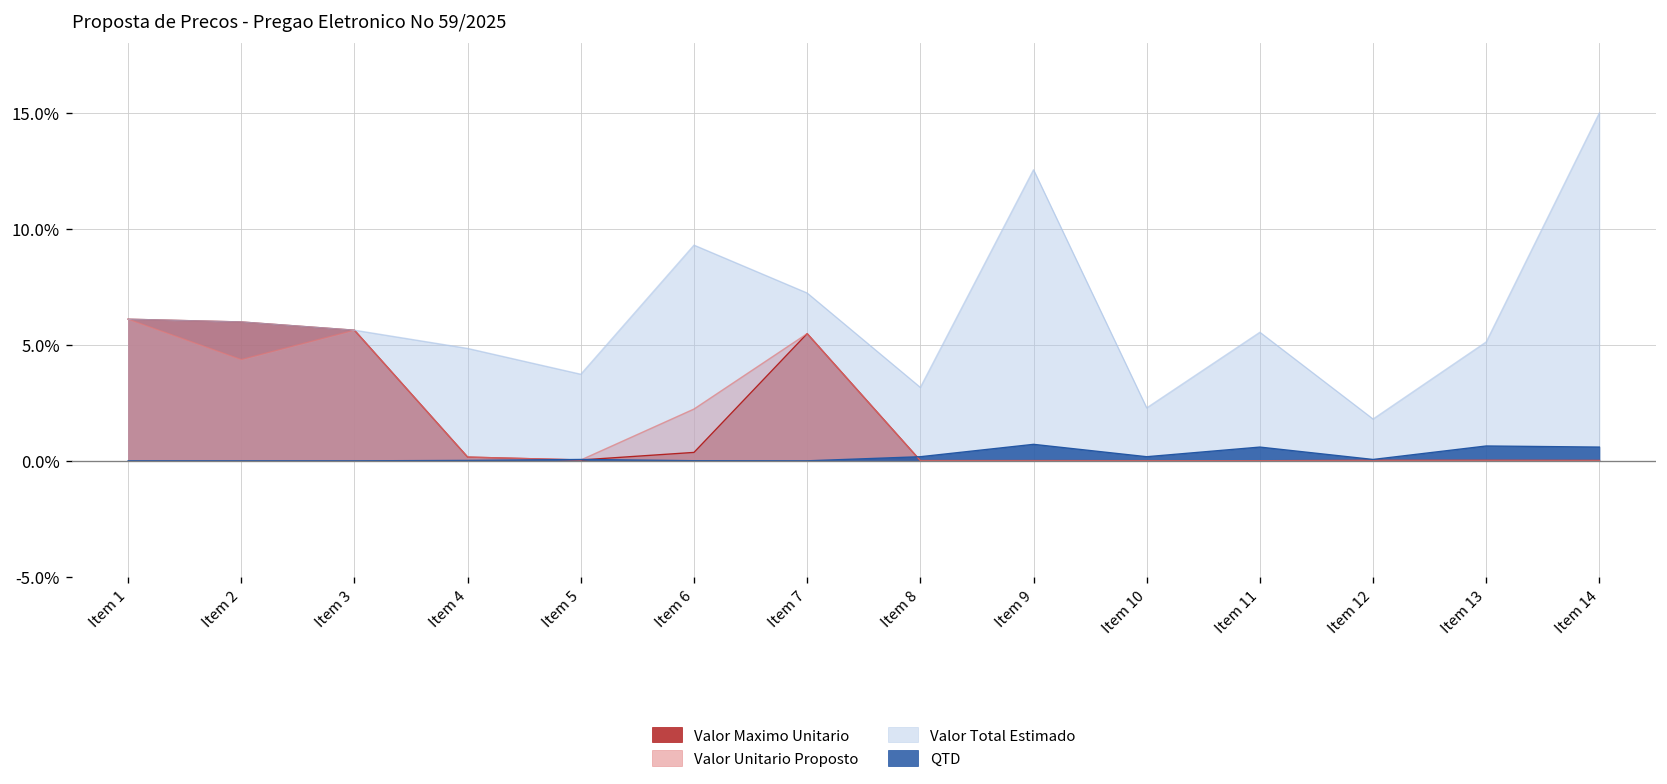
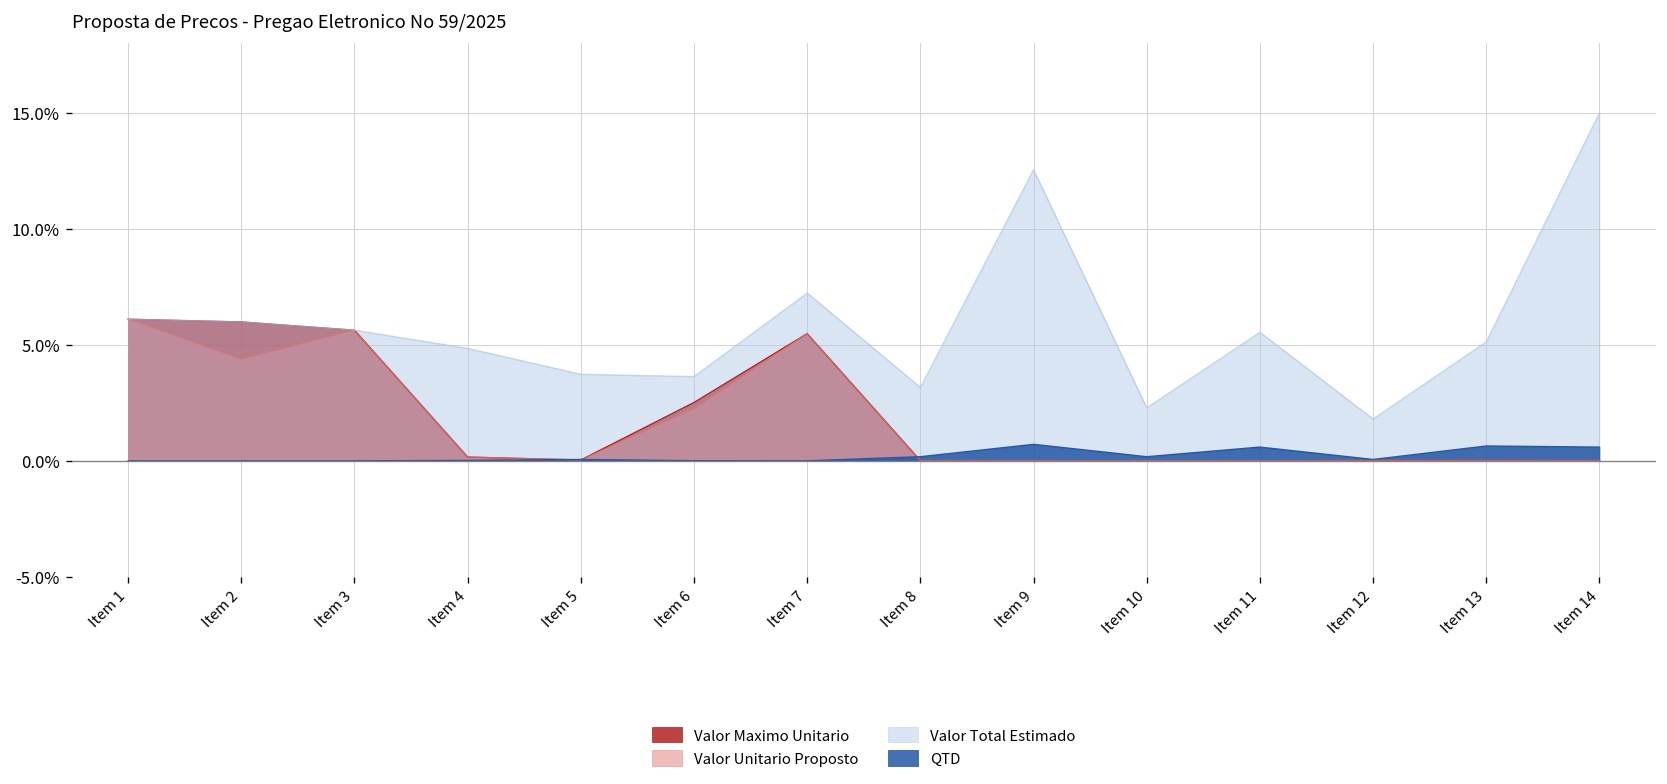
  {
    "Valor Maximo Unitario": {
-     "Item 6": "0.4%"
+     "Item 6": "2.5%"
    },
    "Valor Unitario Proposto": {
      "Item 2": "4.4%",
      "Item 6": "2.2%"
    },
    "Valor Total Estimado": {
      "Item 4": "4.8%",
      "Item 5": "3.7%",
-     "Item 6": "9.3%",
+     "Item 6": "3.6%",
      "Item 7": "7.2%",
      "Item 8": "3.2%",
      "Item 9": "12.6%",
      "Item 10": "2.3%",
      "Item 11": "5.5%",
      "Item 12": "1.8%",
      "Item 13": "5.1%",
      "Item 14": "15.0%"
    },
    "QTD": {
      "Item 1": "0.0%",
      "Item 2": "0.0%",
      "Item 3": "0.0%",
      "Item 4": "0.0%",
      "Item 6": "0.0%",
      "Item 7": "0.0%",
      "Item 8": "0.2%",
      "Item 9": "0.7%",
      "Item 10": "0.2%",
      "Item 11": "0.6%",
      "Item 13": "0.6%",
      "Item 14": "0.6%"
    }
  }
